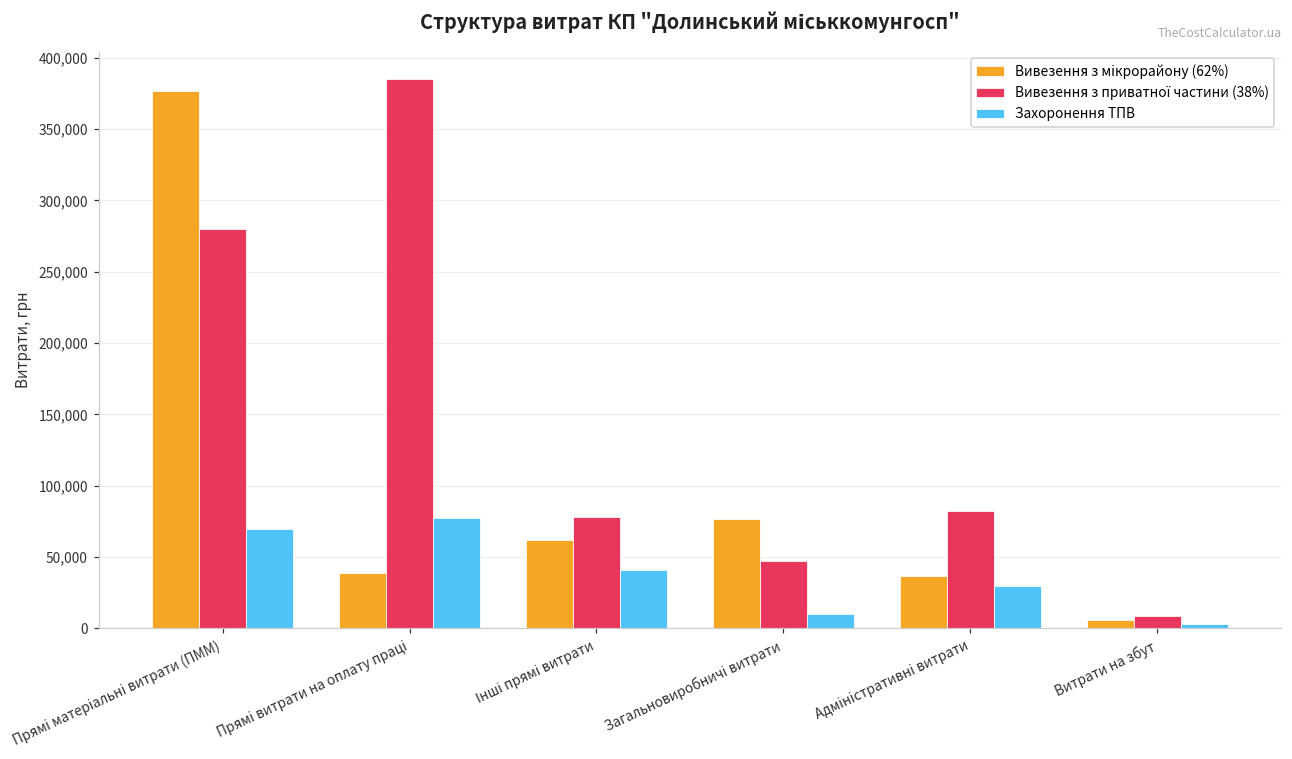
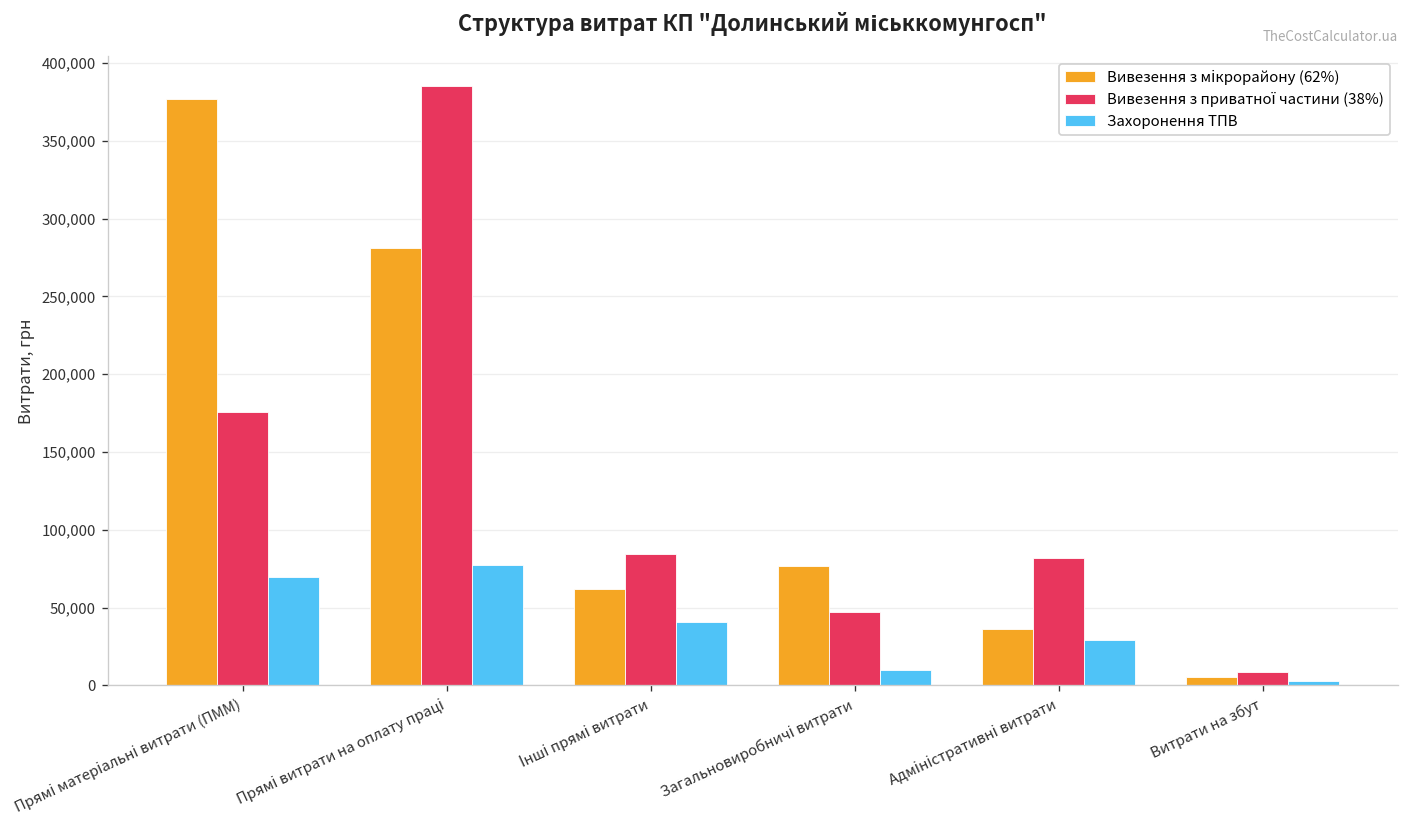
  {
    "Вивезення з мікрорайону (62%)": {
      "Прямі матеріальні витрати (ПММ)": "377,000",
-     "Прямі витрати на оплату праці": "39,000",
+     "Прямі витрати на оплату праці": "281,000",
      "Інші прямі витрати": "62,000",
      "Загальновиробничі витрати": "77,000",
      "Адміністративні витрати": "36,000",
      "Витрати на збут": "6,000"
    },
    "Вивезення з приватної частини (38%)": {
-     "Прямі матеріальні витрати (ПММ)": "280,000",
+     "Прямі матеріальні витрати (ПММ)": "176,000",
      "Прямі витрати на оплату праці": "385,000",
-     "Інші прямі витрати": "78,000",
+     "Інші прямі витрати": "85,000",
      "Загальновиробничі витрати": "47,000",
      "Адміністративні витрати": "82,000",
      "Витрати на збут": "9,000"
    },
    "Захоронення ТПВ": {
      "Прямі матеріальні витрати (ПММ)": "70,000",
      "Прямі витрати на оплату праці": "77,000",
      "Інші прямі витрати": "41,000",
      "Загальновиробничі витрати": "10,000",
      "Адміністративні витрати": "29,000",
      "Витрати на збут": "3,000"
    }
  }
